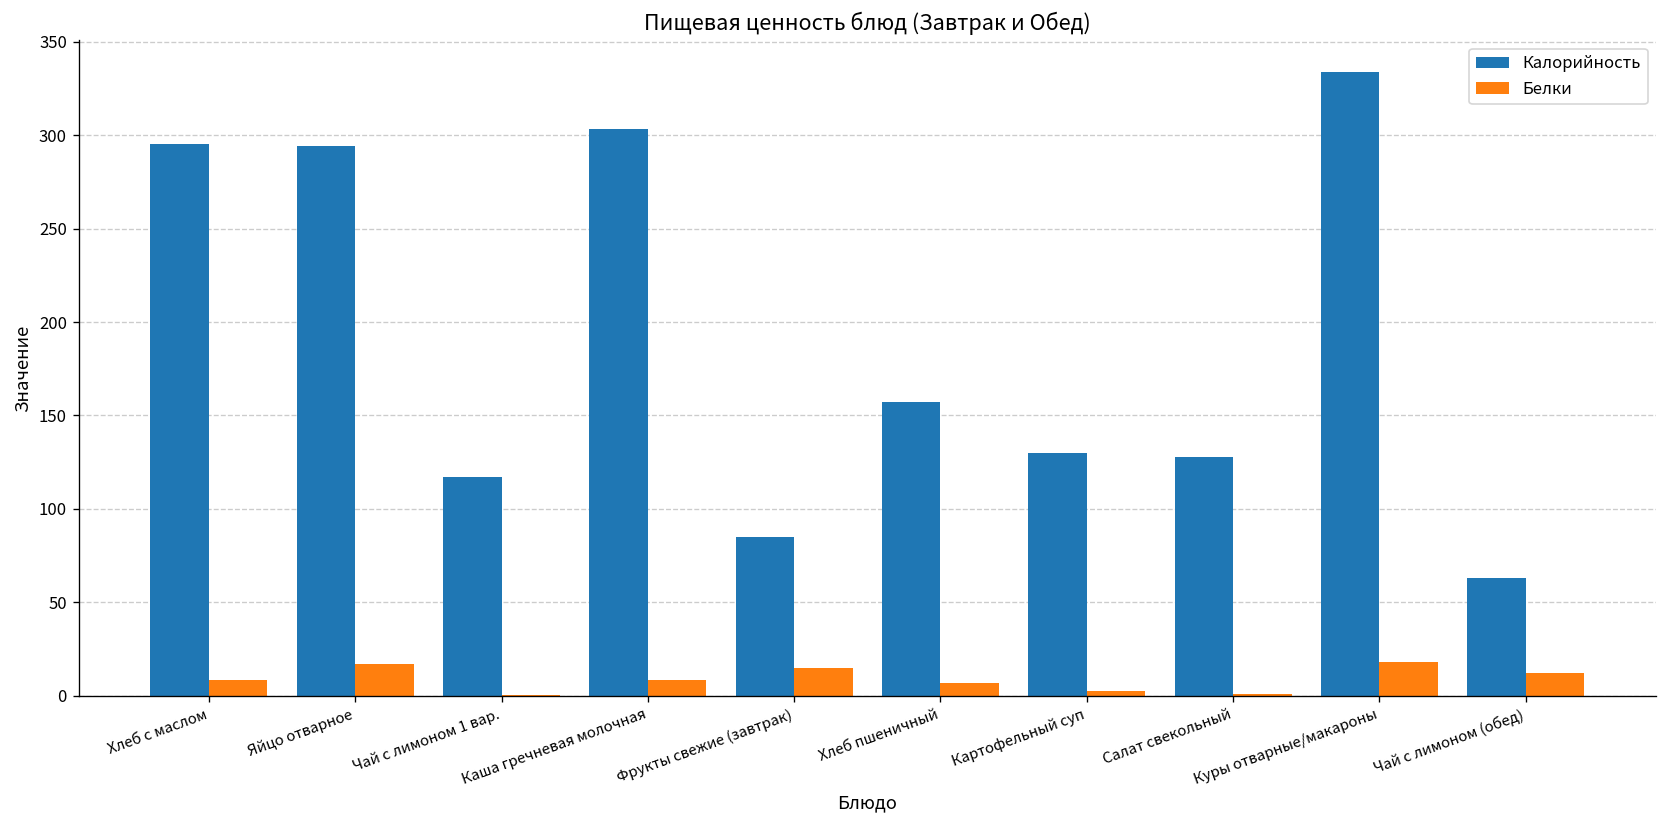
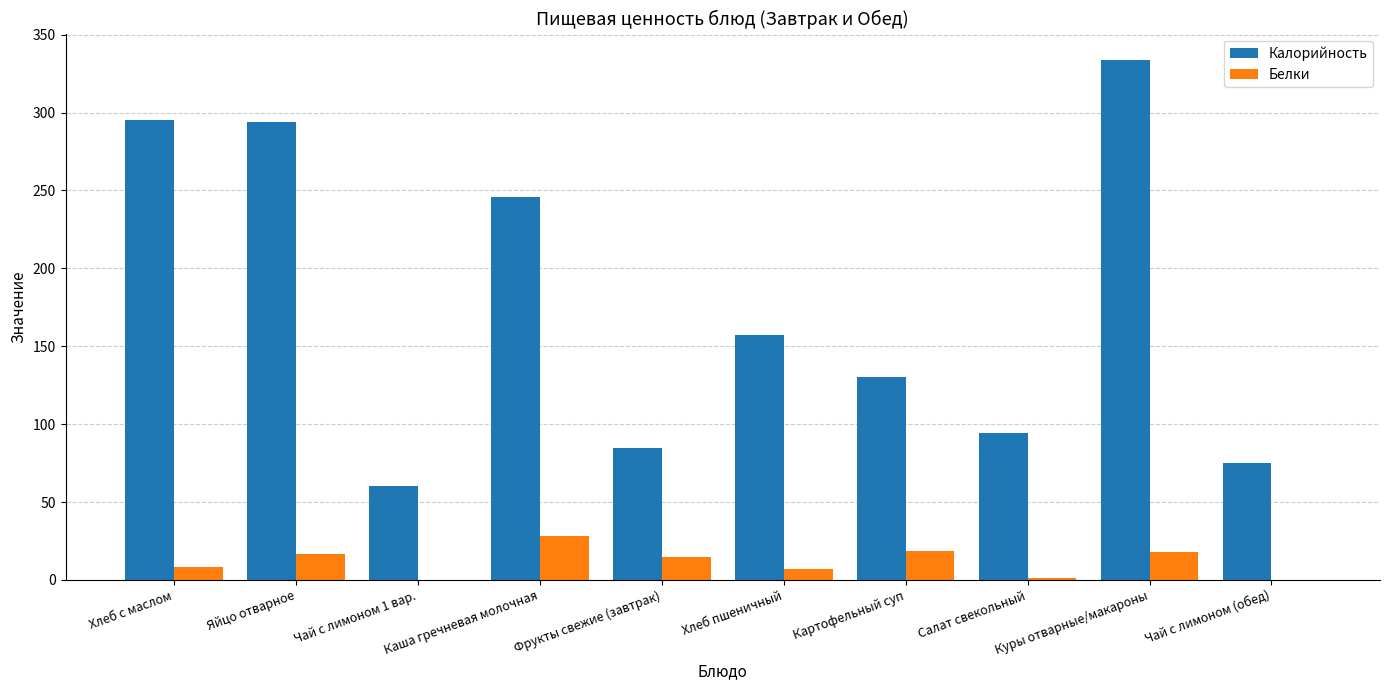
  {
    "Калорийность": {
      "Хлеб с маслом": 295,
      "Яйцо отварное": 294,
-     "Чай с лимоном 1 вар.": 117,
-     "Каша гречневая молочная": 303,
+     "Чай с лимоном 1 вар.": 60,
+     "Каша гречневая молочная": 246,
      "Фрукты свежие (завтрак)": 85,
      "Хлеб пшеничный": 157,
      "Картофельный суп": 130,
-     "Салат свекольный": 128,
+     "Салат свекольный": 94,
      "Куры отварные/макароны": 334,
-     "Чай с лимоном (обед)": 63
+     "Чай с лимоном (обед)": 75
    },
    "Белки": {
      "Хлеб с маслом": 9,
      "Яйцо отварное": 17,
-     "Каша гречневая молочная": 9,
+     "Каша гречневая молочная": 29,
      "Фрукты свежие (завтрак)": 15,
      "Хлеб пшеничный": 7,
-     "Картофельный суп": 3,
+     "Картофельный суп": 18,
      "Куры отварные/макароны": 18,
-     "Чай с лимоном (обед)": 12
+     "Чай с лимоном (обед)": 0
    }
  }
